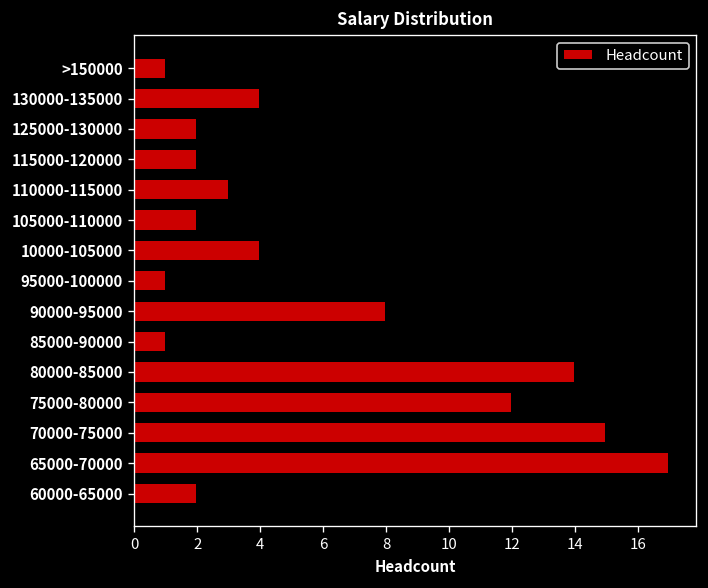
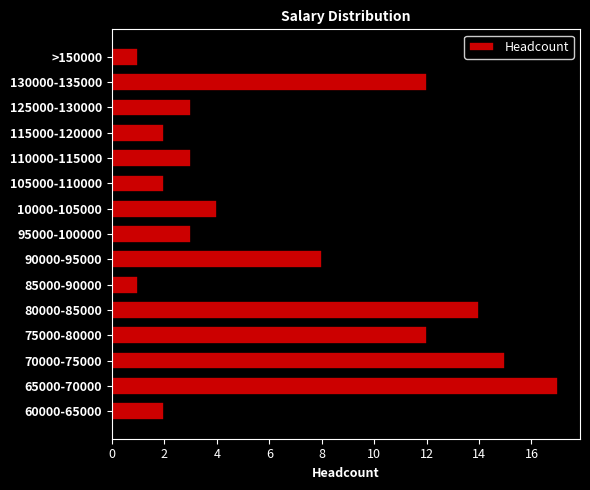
  {
    ">150000": 1,
-   "130000-135000": 4,
-   "125000-130000": 2,
+   "130000-135000": 12,
+   "125000-130000": 3,
    "115000-120000": 2,
    "110000-115000": 3,
    "105000-110000": 2,
    "10000-105000": 4,
-   "95000-100000": 1,
+   "95000-100000": 3,
    "90000-95000": 8,
    "85000-90000": 1,
    "80000-85000": 14,
    "75000-80000": 12,
    "70000-75000": 15,
    "65000-70000": 17,
    "60000-65000": 2
  }
